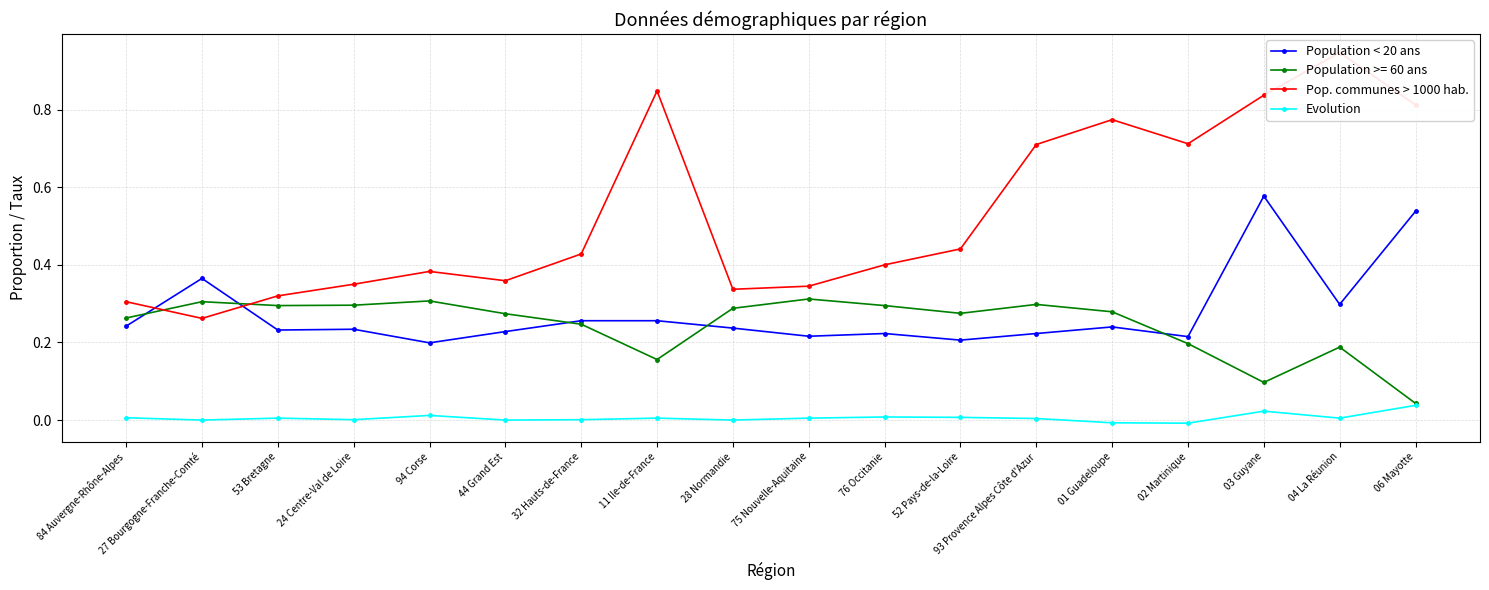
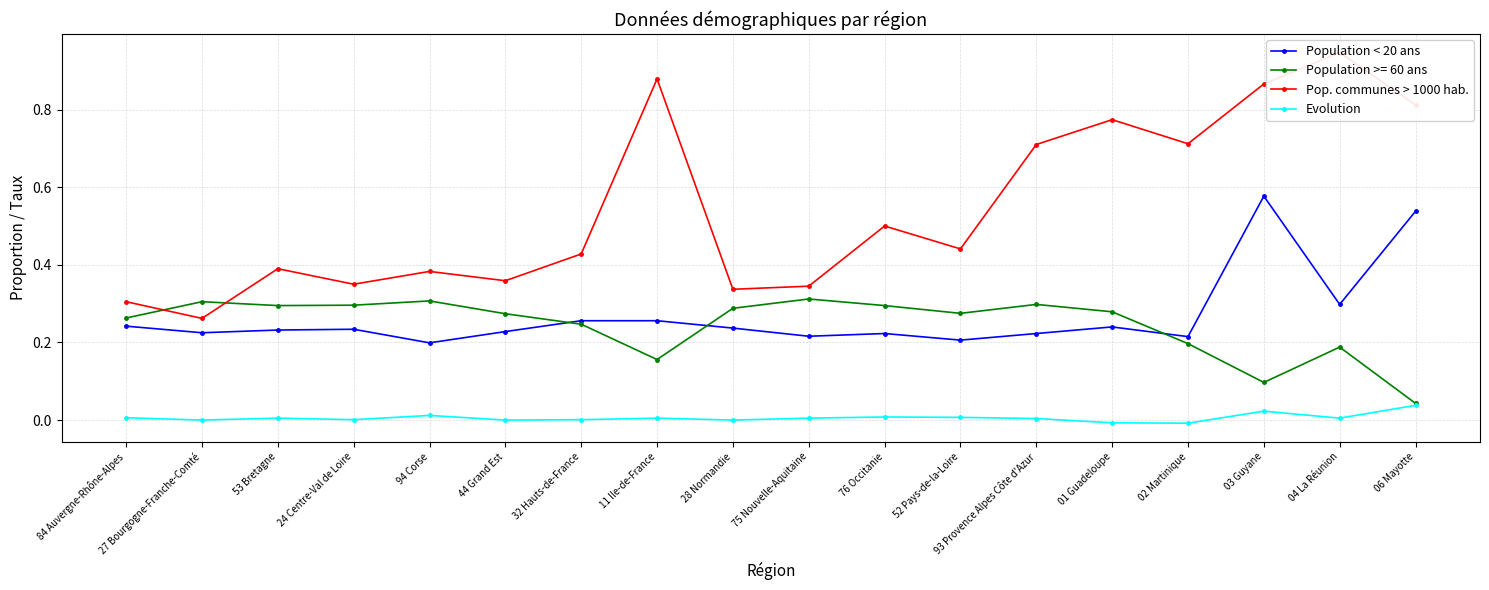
  {
    "Population < 20 ans": {
      "84 Auvergne-Rhône-Alpes": 0.24,
-     "27 Bourgogne-Franche-Comté": 0.37,
+     "27 Bourgogne-Franche-Comté": 0.23,
      "53 Bretagne": 0.23,
      "24 Centre-Val de Loire": 0.23,
      "94 Corse": 0.20,
      "44 Grand Est": 0.23,
      "32 Hauts-de-France": 0.26,
      "11 Ile-de-France": 0.26,
      "28 Normandie": 0.24,
      "75 Nouvelle-Aquitaine": 0.22,
      "76 Occitanie": 0.22,
      "52 Pays-de-la-Loire": 0.21,
      "93 Provence Alpes Côte d'Azur": 0.22,
      "01 Guadeloupe": 0.24,
      "02 Martinique": 0.22,
      "03 Guyane": 0.58,
      "04 La Réunion": 0.30,
      "06 Mayotte": 0.54
    },
    "Population >= 60 ans": {
      "84 Auvergne-Rhône-Alpes": 0.26,
      "27 Bourgogne-Franche-Comté": 0.31,
      "53 Bretagne": 0.30,
      "24 Centre-Val de Loire": 0.30,
      "94 Corse": 0.31,
      "44 Grand Est": 0.27,
      "32 Hauts-de-France": 0.25,
      "11 Ile-de-France": 0.16,
      "28 Normandie": 0.29,
      "75 Nouvelle-Aquitaine": 0.31,
      "76 Occitanie": 0.30,
      "52 Pays-de-la-Loire": 0.28,
      "93 Provence Alpes Côte d'Azur": 0.30,
      "01 Guadeloupe": 0.28,
      "02 Martinique": 0.20,
      "03 Guyane": 0.10,
      "04 La Réunion": 0.19
    },
    "Pop. communes > 1000 hab.": {
      "84 Auvergne-Rhône-Alpes": 0.31,
      "27 Bourgogne-Franche-Comté": 0.26,
-     "53 Bretagne": 0.32,
+     "53 Bretagne": 0.39,
      "24 Centre-Val de Loire": 0.35,
      "94 Corse": 0.38,
      "44 Grand Est": 0.36,
      "32 Hauts-de-France": 0.43,
-     "11 Ile-de-France": 0.85,
+     "11 Ile-de-France": 0.88,
      "28 Normandie": 0.34,
      "75 Nouvelle-Aquitaine": 0.35,
-     "76 Occitanie": 0.4,
+     "76 Occitanie": 0.5,
      "52 Pays-de-la-Loire": 0.44,
      "93 Provence Alpes Côte d'Azur": 0.71,
      "01 Guadeloupe": 0.77,
      "02 Martinique": 0.71,
-     "03 Guyane": 0.84
+     "03 Guyane": 0.87
    },
    "Evolution": {
      "84 Auvergne-Rhône-Alpes": 0.01,
      "27 Bourgogne-Franche-Comté": 0.00,
      "53 Bretagne": 0.01,
      "24 Centre-Val de Loire": 0.00,
      "94 Corse": 0.01,
      "44 Grand Est": 0.00,
      "32 Hauts-de-France": 0.00,
      "11 Ile-de-France": 0.01,
      "28 Normandie": 0.00,
      "75 Nouvelle-Aquitaine": 0.01,
      "76 Occitanie": 0.01,
      "52 Pays-de-la-Loire": 0.01,
      "93 Provence Alpes Côte d'Azur": 0.00,
      "01 Guadeloupe": -0.01,
      "02 Martinique": -0.01,
      "03 Guyane": 0.02,
      "04 La Réunion": 0.01
    }
  }
